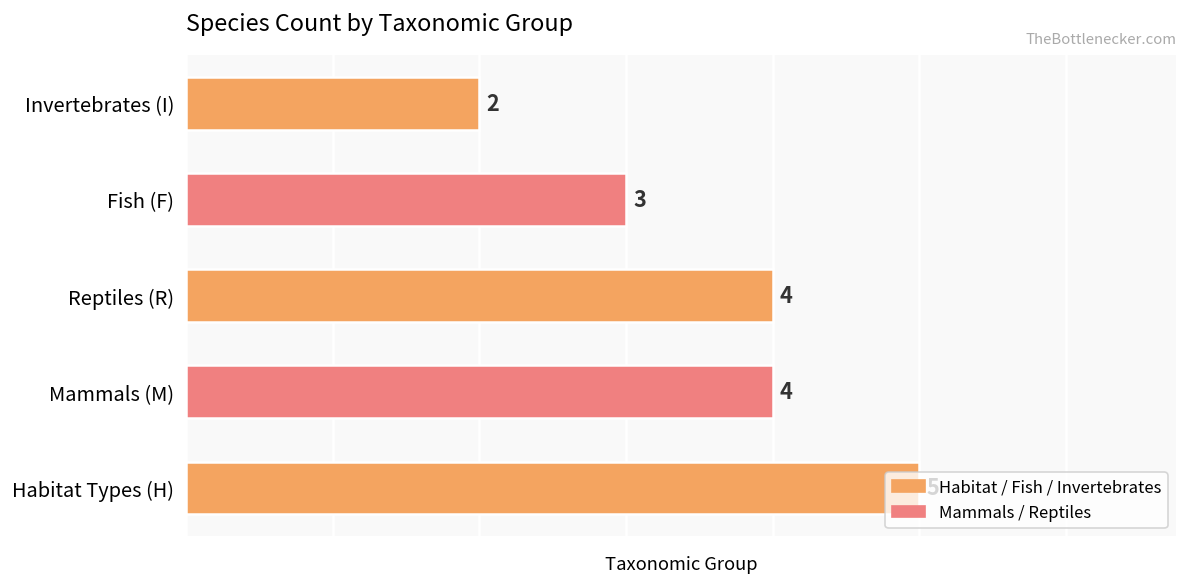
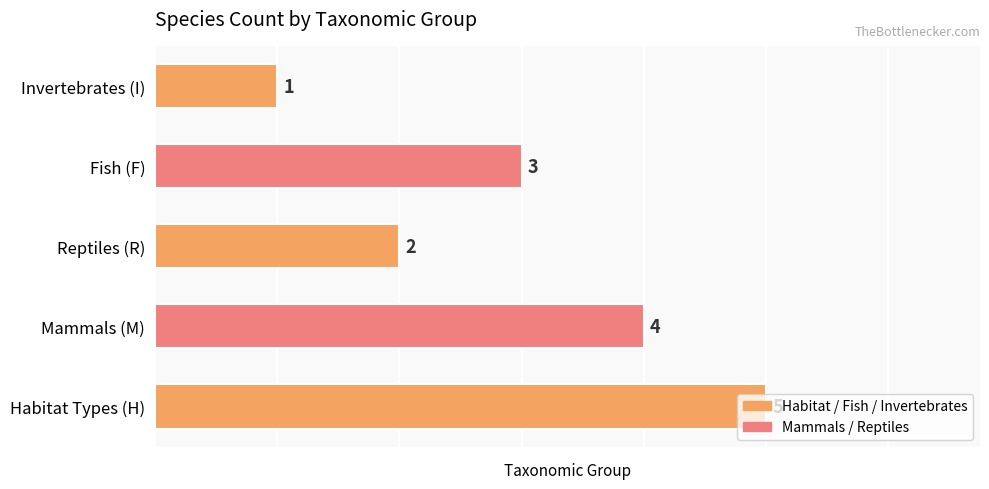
  {
-   "Invertebrates (I)": 2,
+   "Invertebrates (I)": 1,
    "Fish (F)": 3,
-   "Reptiles (R)": 4,
+   "Reptiles (R)": 2,
    "Mammals (M)": 4
  }
